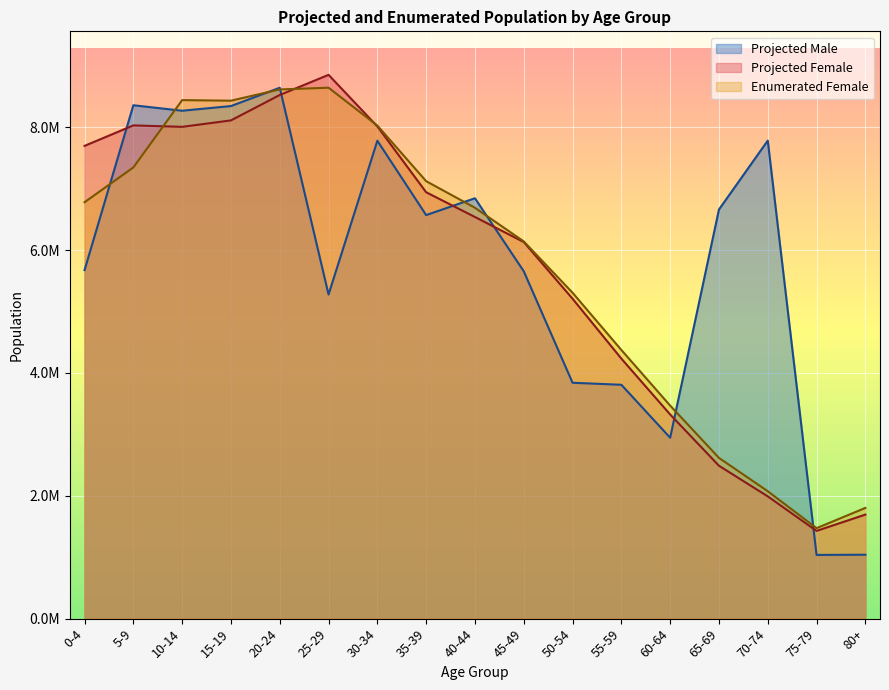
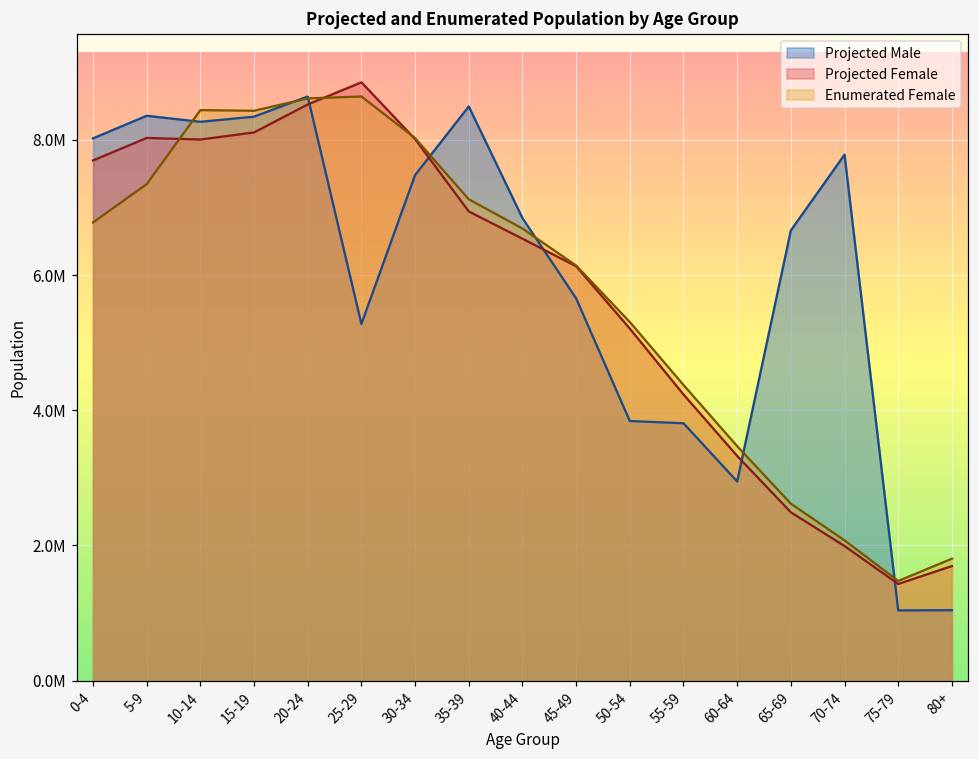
  {
    "Projected Male": {
-     "0-4": 5700000,
+     "0-4": 8000000,
      "5-9": 8400000,
      "10-14": 8300000,
      "15-19": 8300000,
      "25-29": 5300000,
-     "30-34": 7800000,
-     "35-39": 6600000,
+     "30-34": 7500000,
+     "35-39": 8500000,
      "40-44": 6800000,
      "45-49": 5700000,
      "50-54": 3800000,
      "55-59": 3800000,
      "60-64": 2900000,
      "65-69": 6700000,
      "70-74": 7800000,
      "75-79": 1000000,
      "80+": 1000000
    }
  }
